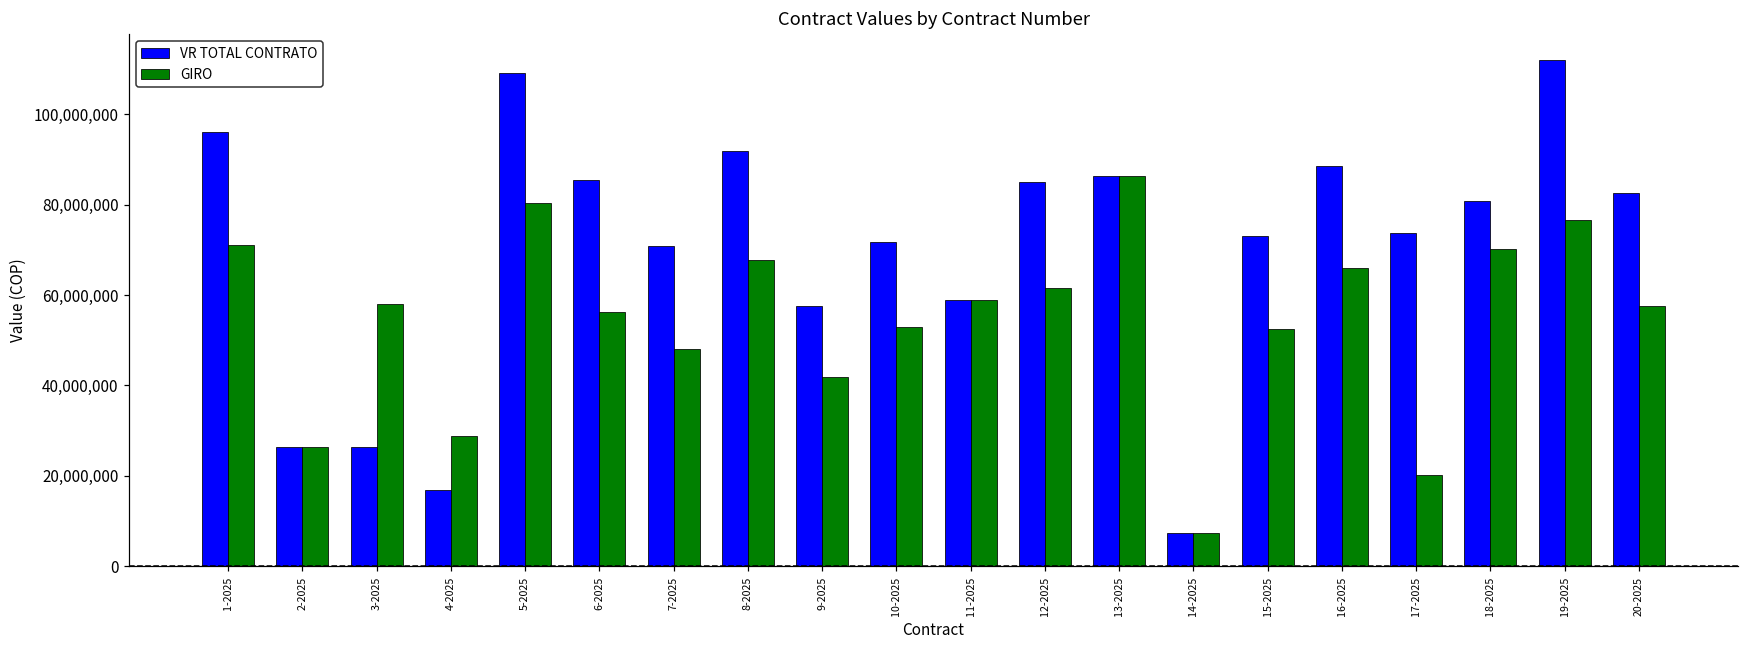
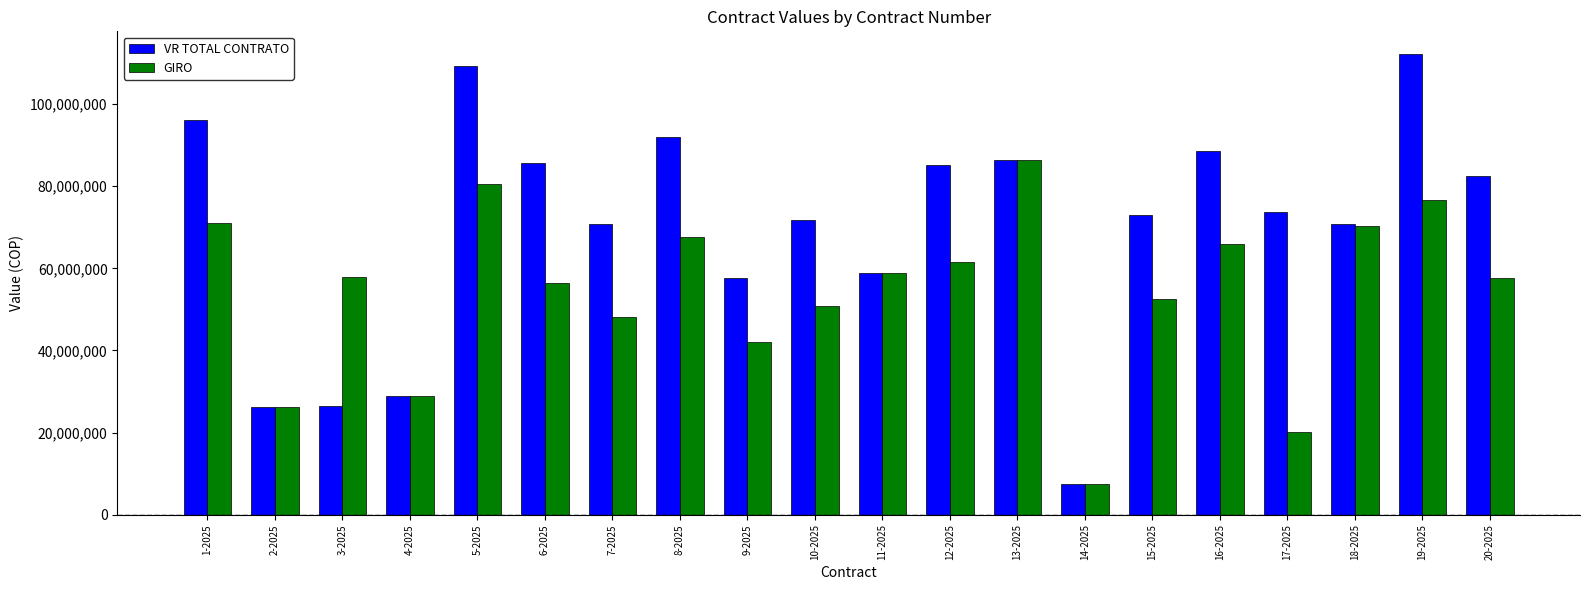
  {
    "VR TOTAL CONTRATO": {
      "1-2025": "96,000,000",
      "2-2025": "26,000,000",
      "3-2025": "26,000,000",
-     "4-2025": "17,000,000",
+     "4-2025": "29,000,000",
      "5-2025": "109,000,000",
      "6-2025": "86,000,000",
      "7-2025": "71,000,000",
      "8-2025": "92,000,000",
      "9-2025": "58,000,000",
      "10-2025": "72,000,000",
      "11-2025": "59,000,000",
      "12-2025": "85,000,000",
      "13-2025": "86,000,000",
      "14-2025": "7,000,000",
      "15-2025": "73,000,000",
      "16-2025": "89,000,000",
      "17-2025": "74,000,000",
-     "18-2025": "81,000,000",
+     "18-2025": "71,000,000",
      "19-2025": "112,000,000",
      "20-2025": "83,000,000"
    },
    "GIRO": {
      "1-2025": "71,000,000",
      "2-2025": "26,000,000",
      "3-2025": "58,000,000",
      "4-2025": "29,000,000",
      "5-2025": "80,000,000",
      "6-2025": "56,000,000",
      "7-2025": "48,000,000",
      "8-2025": "68,000,000",
      "9-2025": "42,000,000",
-     "10-2025": "53,000,000",
+     "10-2025": "51,000,000",
      "11-2025": "59,000,000",
      "12-2025": "62,000,000",
      "13-2025": "86,000,000",
      "14-2025": "7,000,000",
      "15-2025": "52,000,000",
      "16-2025": "66,000,000",
      "17-2025": "20,000,000",
      "18-2025": "70,000,000",
      "19-2025": "77,000,000",
      "20-2025": "58,000,000"
    }
  }
